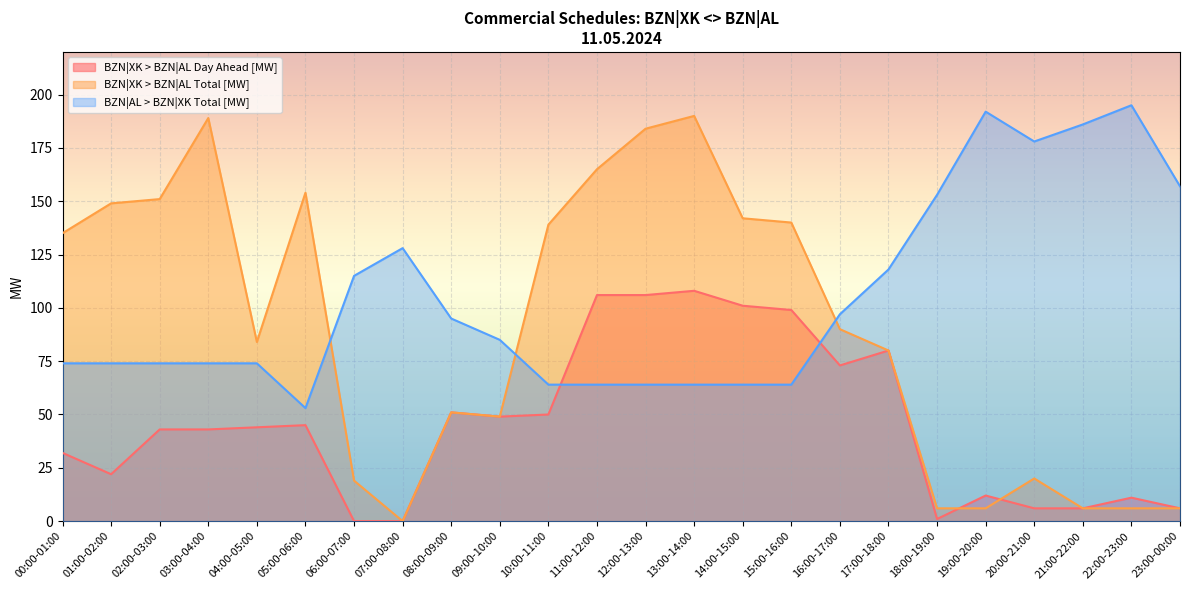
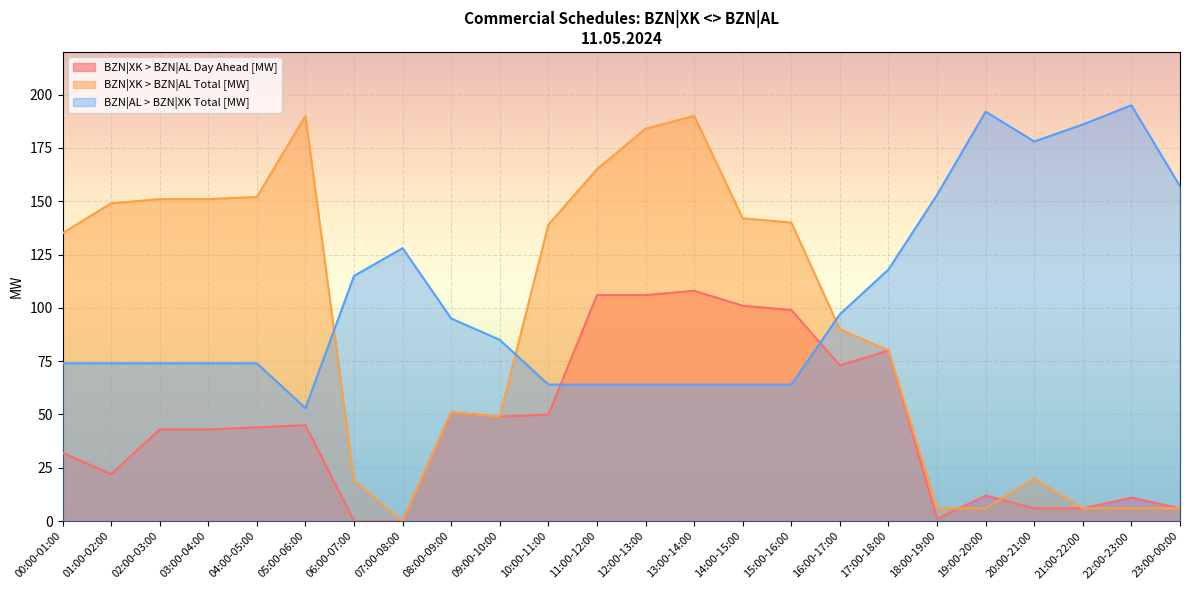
  {
    "BZN|XK > BZN|AL Day Ahead [MW]": {
      "00:00-01:00": 32,
      "01:00-02:00": 22,
      "02:00-03:00": 43,
      "03:00-04:00": 43,
      "04:00-05:00": 44,
      "05:00-06:00": 45,
      "06:00-07:00": 0,
      "10:00-11:00": 50,
      "11:00-12:00": 106,
      "12:00-13:00": 106,
      "13:00-14:00": 108,
      "14:00-15:00": 101,
      "15:00-16:00": 99,
      "16:00-17:00": 73,
      "18:00-19:00": 1,
      "19:00-20:00": 12,
      "20:00-21:00": 6,
      "22:00-23:00": 11
    },
    "BZN|XK > BZN|AL Total [MW]": {
      "00:00-01:00": 135,
      "01:00-02:00": 149,
      "02:00-03:00": 151,
-     "03:00-04:00": 189,
-     "04:00-05:00": 84,
-     "05:00-06:00": 154,
+     "03:00-04:00": 151,
+     "04:00-05:00": 152,
+     "05:00-06:00": 190,
      "06:00-07:00": 19,
      "10:00-11:00": 139,
      "11:00-12:00": 165,
      "12:00-13:00": 184,
      "13:00-14:00": 190,
      "14:00-15:00": 142,
      "15:00-16:00": 140,
      "16:00-17:00": 90,
      "18:00-19:00": 6,
      "19:00-20:00": 6,
      "20:00-21:00": 20,
      "22:00-23:00": 6
    },
    "BZN|AL > BZN|XK Total [MW]": {
      "00:00-01:00": 74,
      "01:00-02:00": 74,
      "02:00-03:00": 74,
      "03:00-04:00": 74,
      "04:00-05:00": 74,
      "05:00-06:00": 53,
      "06:00-07:00": 115,
      "07:00-08:00": 128,
      "08:00-09:00": 95,
      "09:00-10:00": 85,
      "10:00-11:00": 64,
      "11:00-12:00": 64,
      "12:00-13:00": 64,
      "13:00-14:00": 64,
      "14:00-15:00": 64,
      "15:00-16:00": 64,
      "16:00-17:00": 97,
      "17:00-18:00": 118,
      "18:00-19:00": 153,
      "19:00-20:00": 192,
      "20:00-21:00": 178,
      "21:00-22:00": 186,
      "22:00-23:00": 195,
      "23:00-00:00": 157
    }
  }
